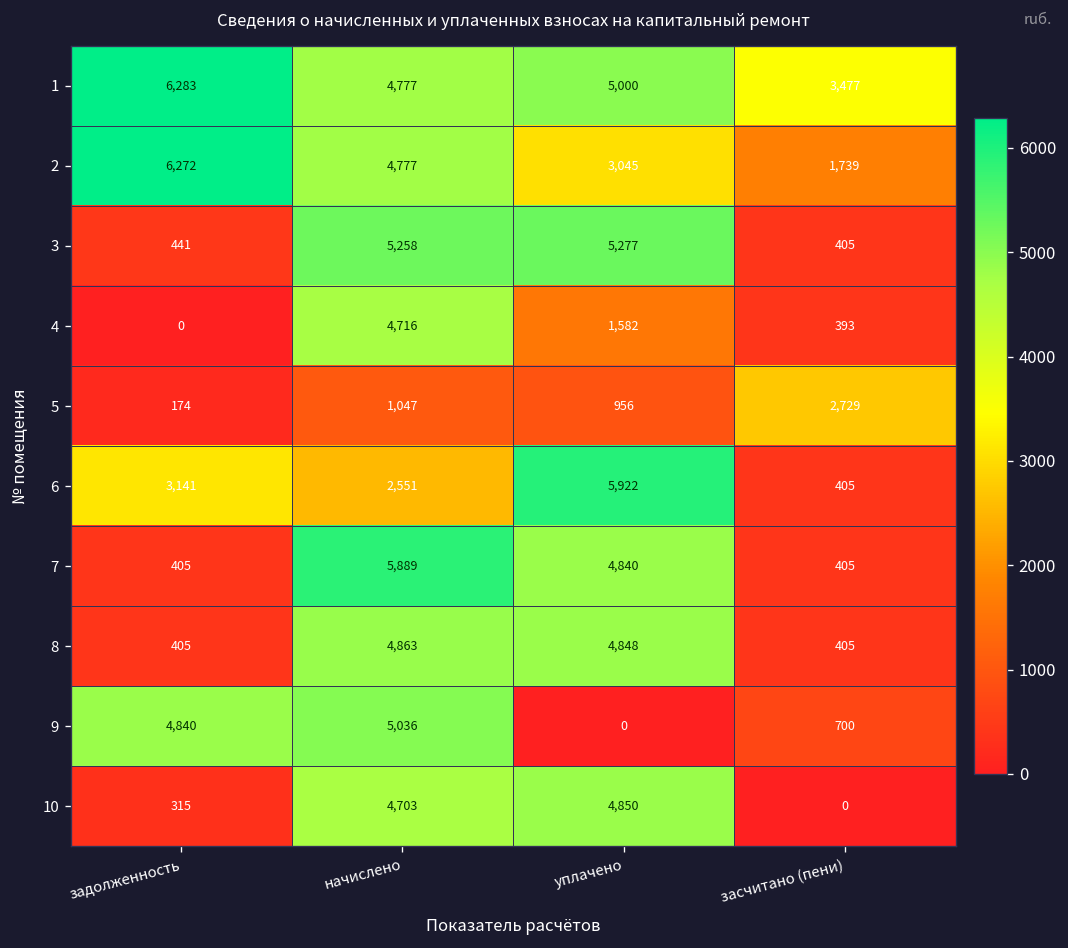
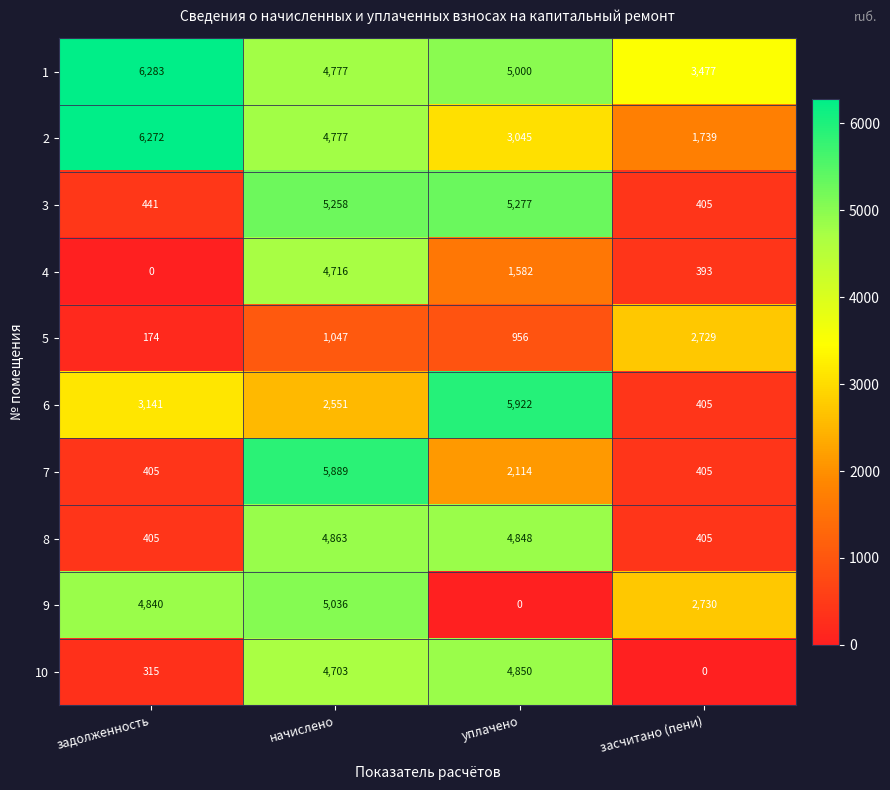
  {
    "1": {
      "задолженность": "6,283",
      "начислено": "4,777",
      "уплачено": "5,000",
      "засчитано (пени)": "3,477"
    },
    "2": {
      "задолженность": "6,272",
      "начислено": "4,777",
      "уплачено": "3,045",
      "засчитано (пени)": "1,739"
    },
    "3": {
      "задолженность": "441",
      "начислено": "5,258",
      "уплачено": "5,277",
      "засчитано (пени)": "405"
    },
    "4": {
      "задолженность": "0",
      "начислено": "4,716",
      "уплачено": "1,582",
      "засчитано (пени)": "393"
    },
    "5": {
      "задолженность": "174",
      "начислено": "1,047",
      "уплачено": "956",
      "засчитано (пени)": "2,729"
    },
    "6": {
      "задолженность": "3,141",
      "начислено": "2,551",
      "уплачено": "5,922",
      "засчитано (пени)": "405"
    },
    "7": {
      "задолженность": "405",
      "начислено": "5,889",
-     "уплачено": "4,840",
+     "уплачено": "2,114",
      "засчитано (пени)": "405"
    },
    "8": {
      "задолженность": "405",
      "начислено": "4,863",
      "уплачено": "4,848",
      "засчитано (пени)": "405"
    },
    "9": {
      "задолженность": "4,840",
      "начислено": "5,036",
      "уплачено": "0",
-     "засчитано (пени)": "700"
+     "засчитано (пени)": "2,730"
    },
    "10": {
      "задолженность": "315",
      "начислено": "4,703",
      "уплачено": "4,850",
      "засчитано (пени)": "0"
    }
  }
